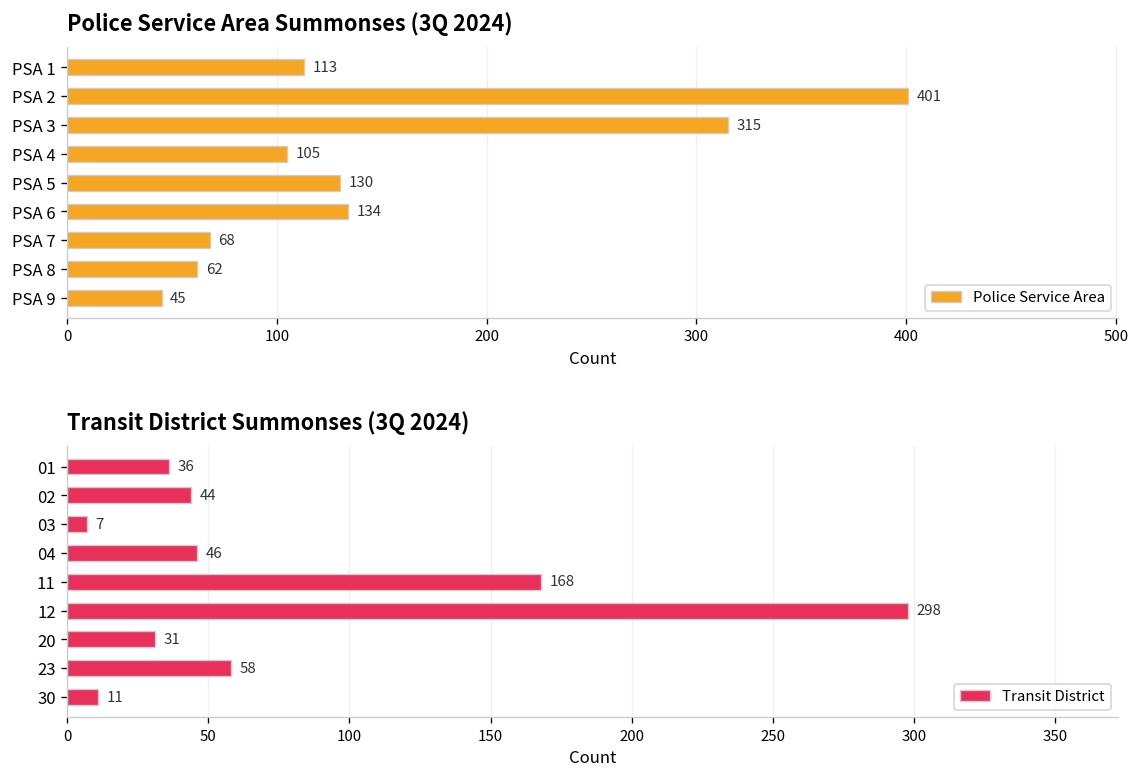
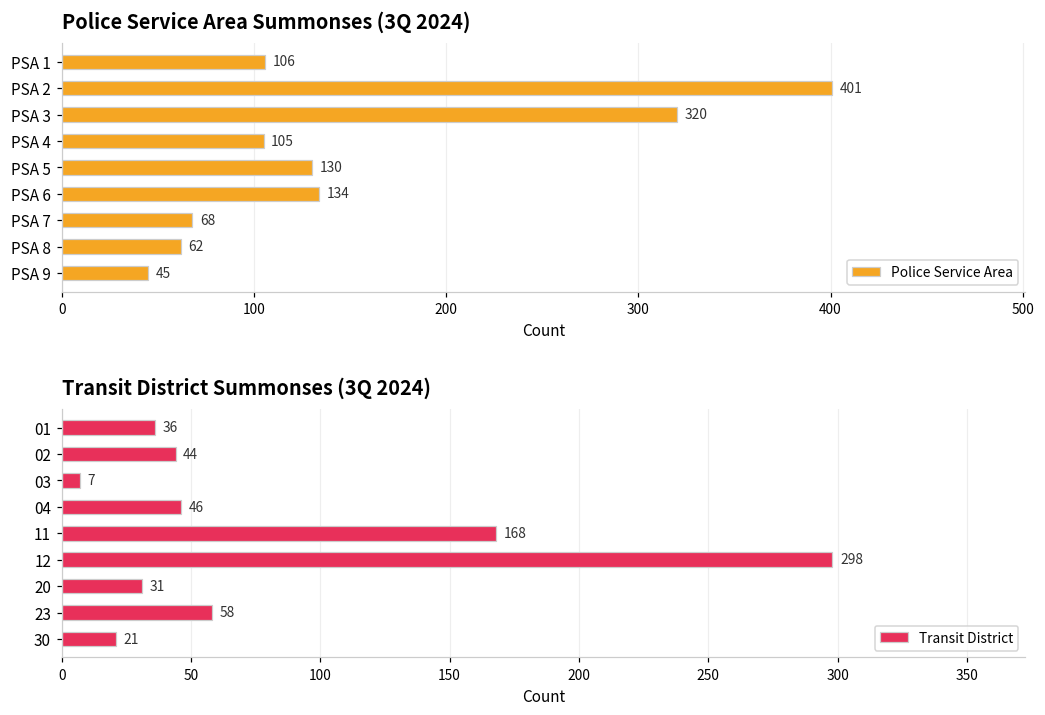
  {
    "Police Service Area Summonses (3Q 2024)": {
-     "PSA 1": 113,
+     "PSA 1": 106,
      "PSA 2": 401,
-     "PSA 3": 315,
+     "PSA 3": 320,
      "PSA 4": 105,
      "PSA 5": 130,
      "PSA 6": 134,
      "PSA 7": 68,
      "PSA 8": 62,
      "PSA 9": 45
    },
    "Transit District Summonses (3Q 2024)": {
      "01": 36,
      "02": 44,
      "03": 7,
      "04": 46,
      "11": 168,
      "12": 298,
      "20": 31,
      "23": 58,
-     "30": 11
+     "30": 21
    }
  }
